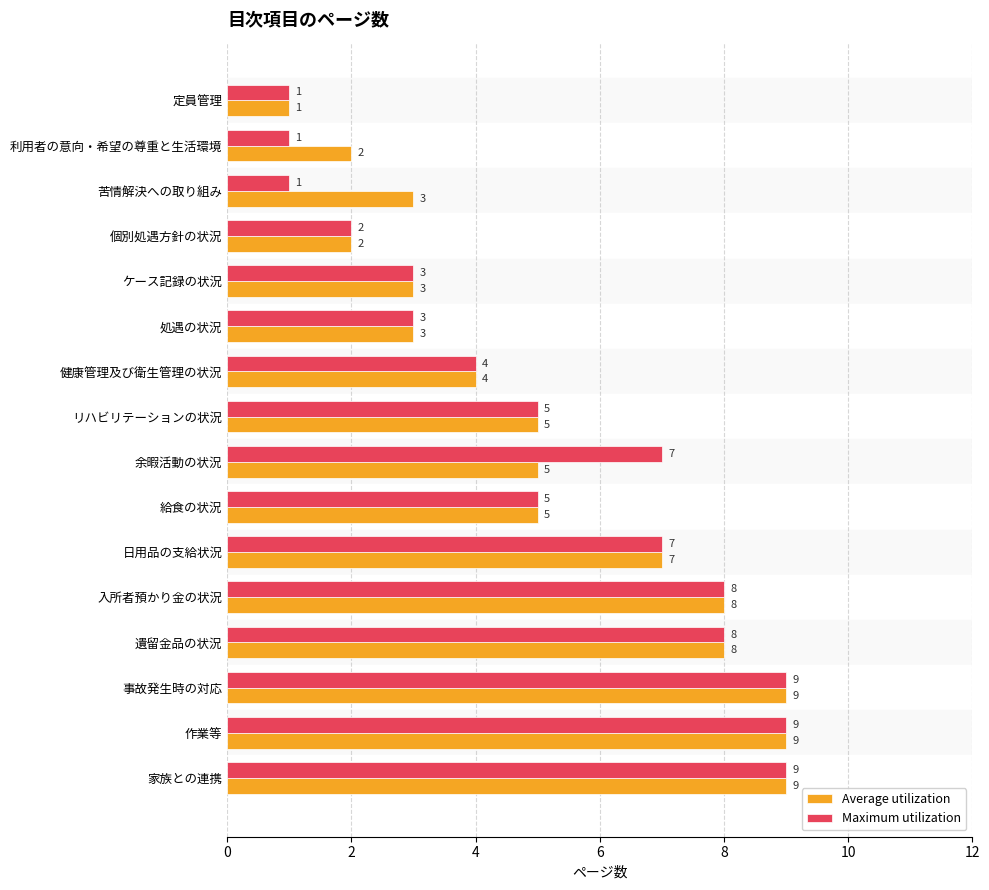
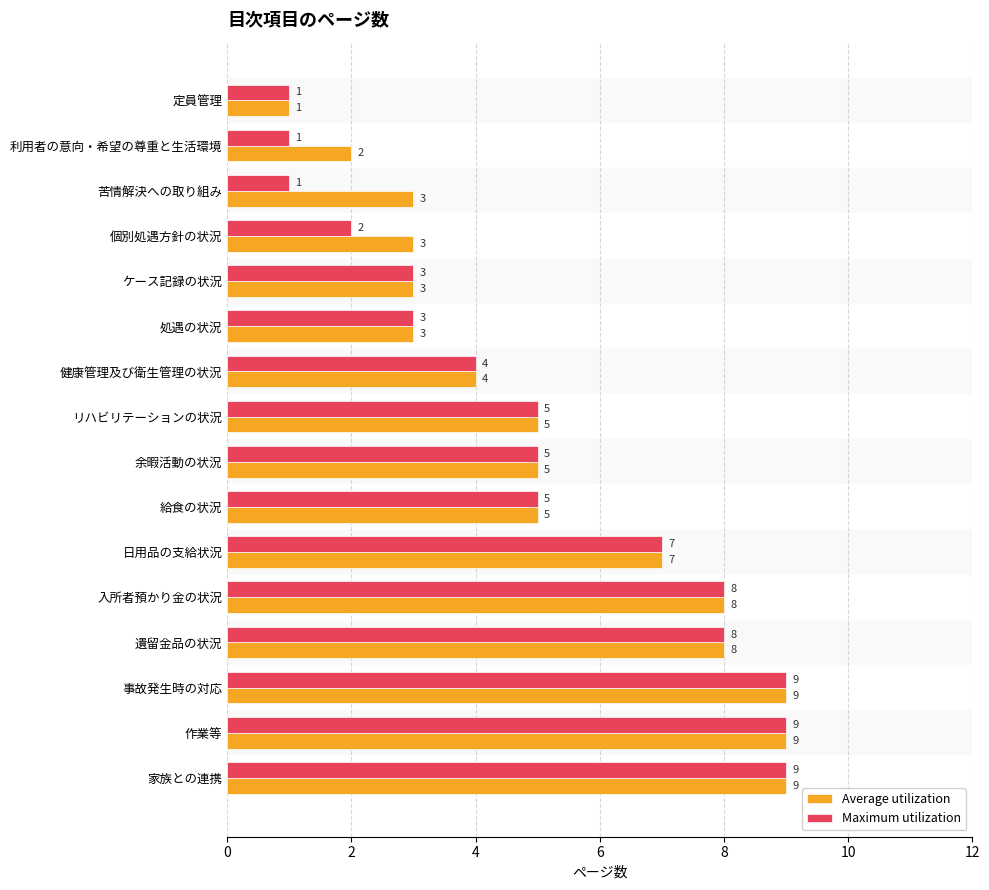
  {
    "Average utilization": {
      "定員管理": 1,
      "利用者の意向・希望の尊重と生活環境": 2,
      "苦情解決への取り組み": 3,
-     "個別処遇方針の状況": 2,
+     "個別処遇方針の状況": 3,
      "ケース記録の状況": 3,
      "処遇の状況": 3,
      "健康管理及び衛生管理の状況": 4,
      "リハビリテーションの状況": 5,
      "余暇活動の状況": 5,
      "給食の状況": 5,
      "日用品の支給状況": 7,
      "入所者預かり金の状況": 8,
      "遺留金品の状況": 8,
      "事故発生時の対応": 9,
      "作業等": 9,
      "家族との連携": 9
    },
    "Maximum utilization": {
      "定員管理": 1,
      "利用者の意向・希望の尊重と生活環境": 1,
      "苦情解決への取り組み": 1,
      "個別処遇方針の状況": 2,
      "ケース記録の状況": 3,
      "処遇の状況": 3,
      "健康管理及び衛生管理の状況": 4,
      "リハビリテーションの状況": 5,
-     "余暇活動の状況": 7,
+     "余暇活動の状況": 5,
      "給食の状況": 5,
      "日用品の支給状況": 7,
      "入所者預かり金の状況": 8,
      "遺留金品の状況": 8,
      "事故発生時の対応": 9,
      "作業等": 9,
      "家族との連携": 9
    }
  }
